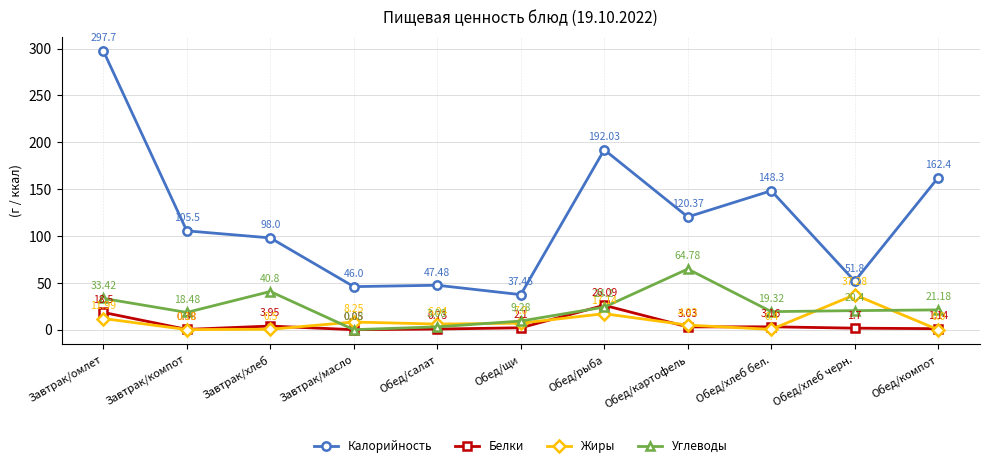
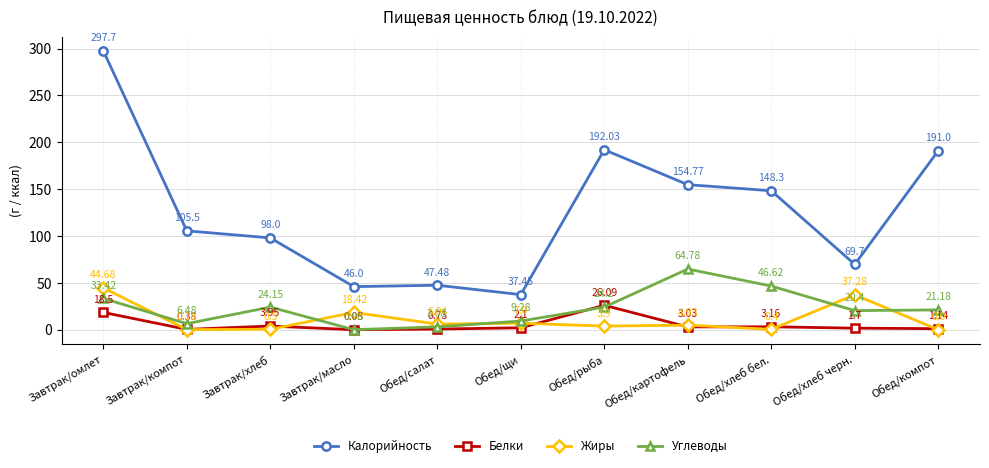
  {
    "Калорийность": {
      "Завтрак/омлет": 297.7,
      "Завтрак/компот": 105.5,
      "Завтрак/хлеб": 98.0,
      "Завтрак/масло": 46.0,
      "Обед/салат": 47.48,
      "Обед/щи": 37.45,
      "Обед/рыба": 192.03,
-     "Обед/картофель": 120.37,
+     "Обед/картофель": 154.77,
      "Обед/хлеб бел.": 148.3,
-     "Обед/хлеб черн.": 51.8,
-     "Обед/компот": 162.4
+     "Обед/хлеб черн.": 69.7,
+     "Обед/компот": 191.0
    },
    "Жиры": {
-     "Завтрак/омлет": 11.99,
-     "Завтрак/масло": 8.25,
-     "Обед/рыба": 17.14,
+     "Завтрак/омлет": 44.68,
+     "Завтрак/масло": 18.42,
+     "Обед/рыба": 3.9,
      "Обед/хлеб черн.": 37.28
    },
    "Углеводы": {
-     "Завтрак/компот": 18.48,
-     "Завтрак/хлеб": 40.8,
+     "Завтрак/компот": 6.48,
+     "Завтрак/хлеб": 24.15,
      "Обед/картофель": 64.78,
-     "Обед/хлеб бел.": 19.32,
+     "Обед/хлеб бел.": 46.62,
      "Обед/компот": 21.18
    }
  }
